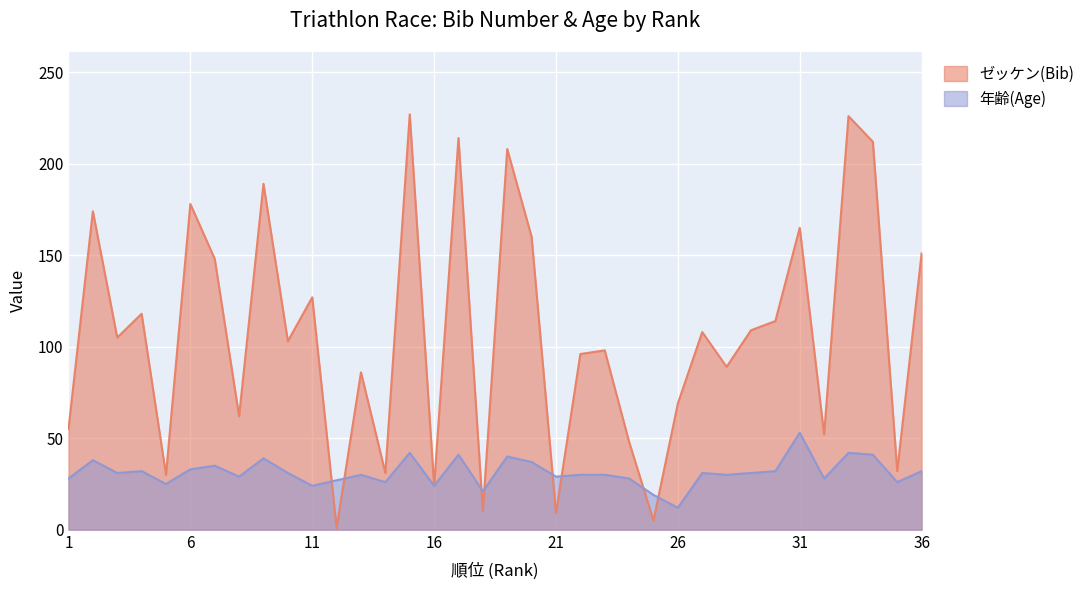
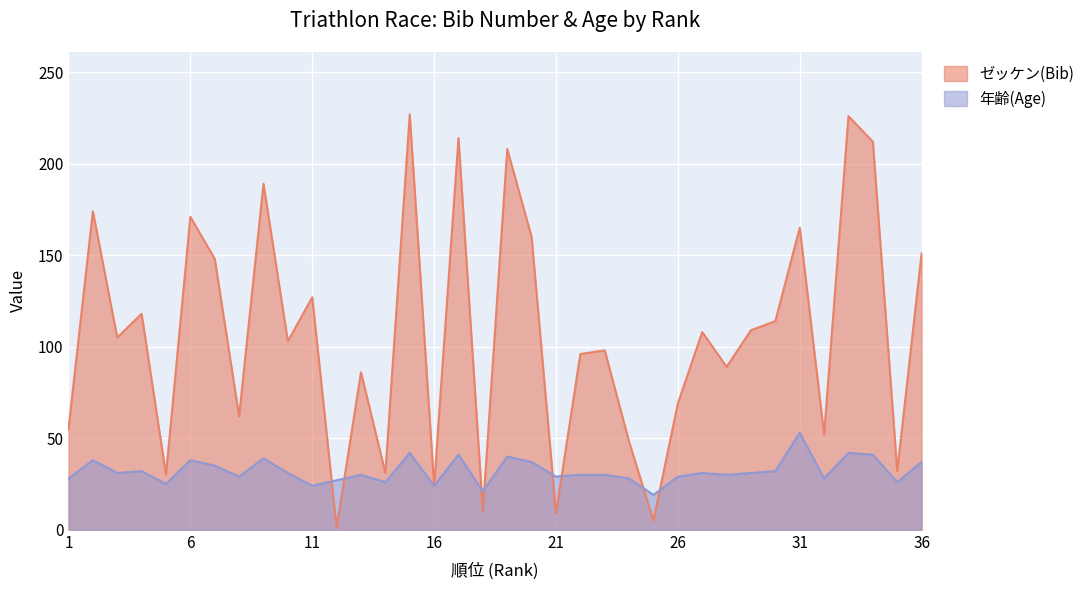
  {
    "ゼッケン(Bib)": {
      "1": 55,
-     "6": 178,
+     "6": 171,
      "11": 127,
      "21": 9,
      "26": 69,
      "31": 165,
      "36": 151
    },
    "年齢(Age)": {
      "1": 28,
-     "6": 33,
+     "6": 38,
      "11": 24,
      "21": 29,
-     "26": 12,
+     "26": 29,
      "31": 53,
-     "36": 32
+     "36": 37
    }
  }
